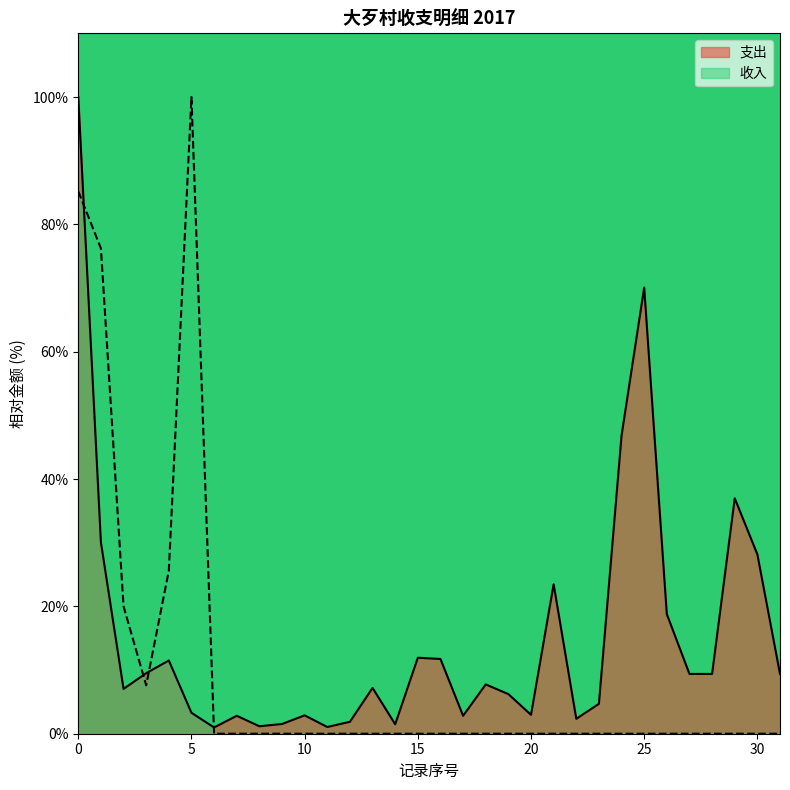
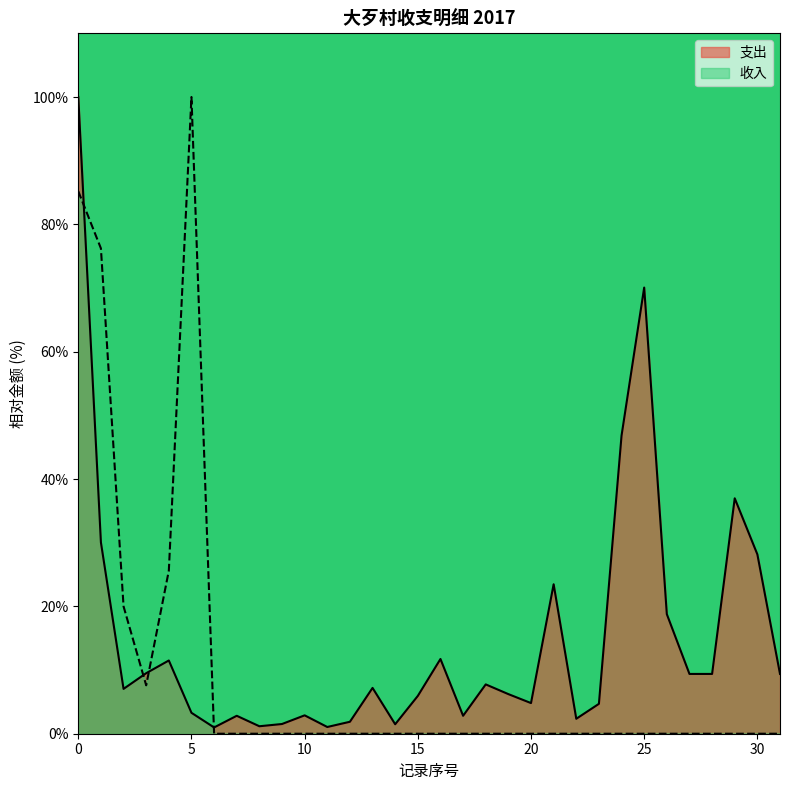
  {
    "支出": {
      "0": "100%",
      "5": "3%",
      "10": "3%",
-     "15": "12%",
-     "20": "3%",
+     "15": "6%",
+     "20": "5%",
      "25": "70%",
      "30": "28%"
    },
    "收入": {
      "0": "85%",
      "5": "100%",
      "10": "0%",
      "15": "0%",
      "20": "0%",
      "25": "0%",
      "30": "0%"
    }
  }
